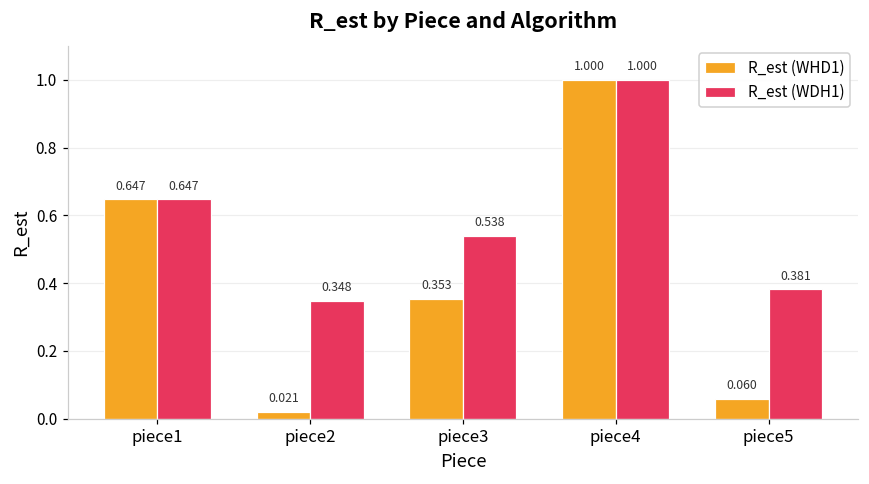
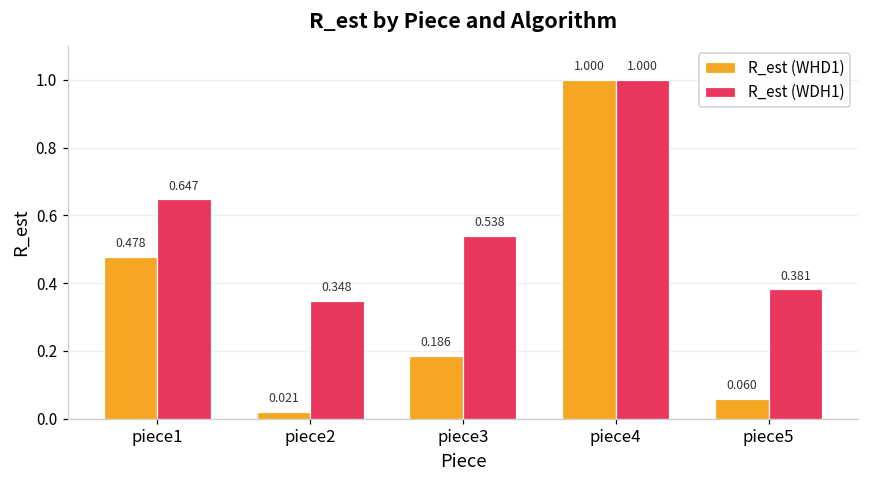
  {
    "R_est (WHD1)": {
-     "piece1": 0.647,
+     "piece1": 0.478,
      "piece2": 0.021,
-     "piece3": 0.353,
+     "piece3": 0.186,
      "piece4": 1.000,
      "piece5": 0.060
    },
    "R_est (WDH1)": {
      "piece1": 0.647,
      "piece2": 0.348,
      "piece3": 0.538,
      "piece4": 1.000,
      "piece5": 0.381
    }
  }
